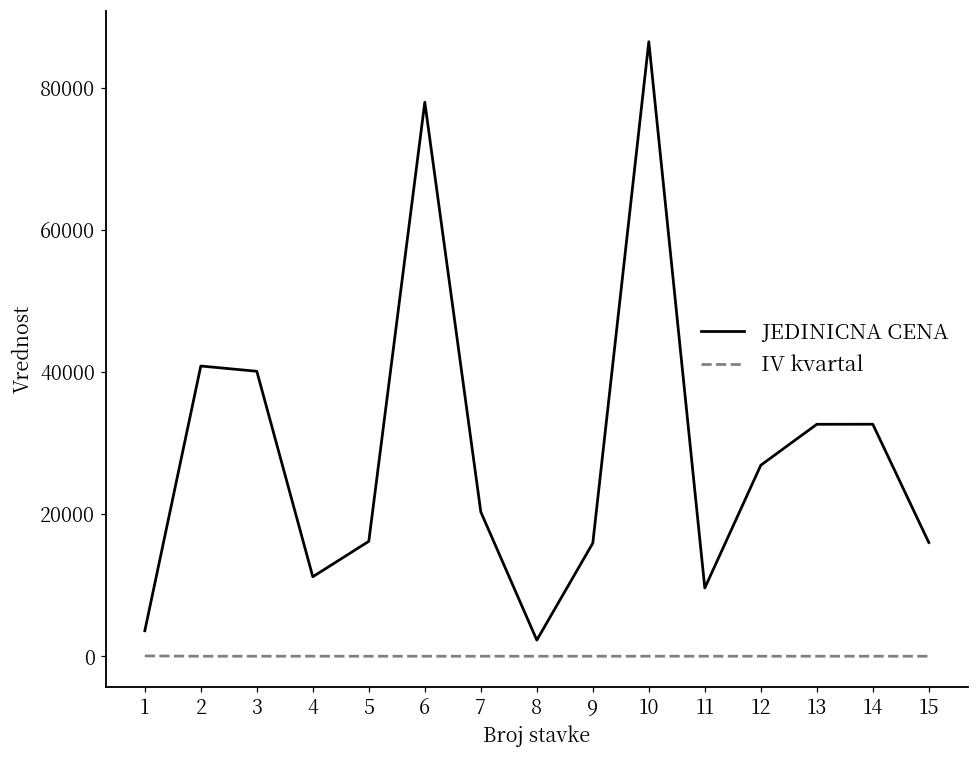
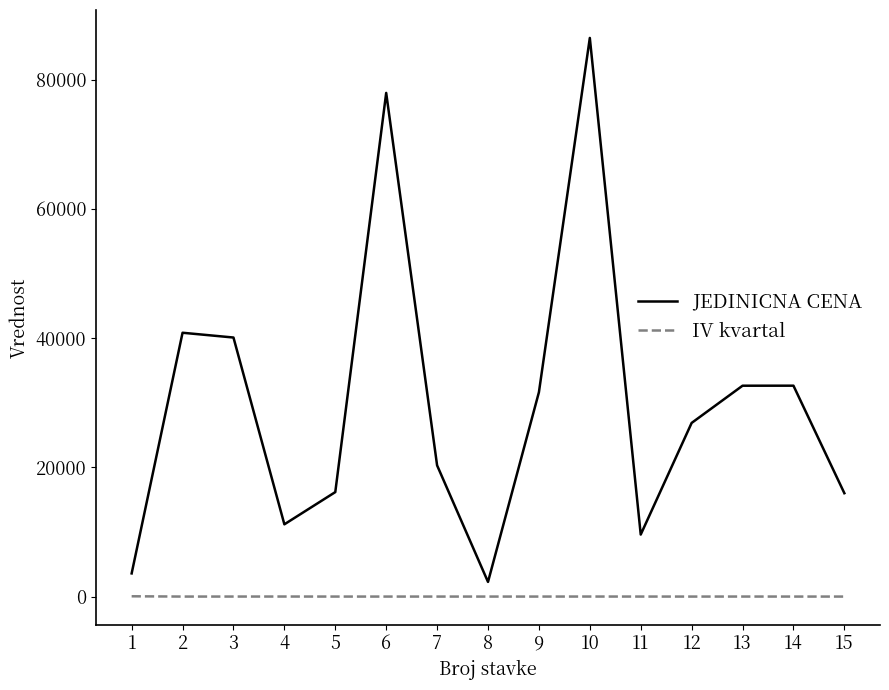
  {
    "JEDINICNA CENA": {
      "1": 4000,
      "2": 41000,
      "3": 40000,
      "4": 11000,
      "5": 16000,
      "6": 78000,
      "7": 20000,
      "8": 2000,
-     "9": 16000,
+     "9": 32000,
      "10": 86000,
      "11": 10000,
      "12": 27000,
      "13": 33000,
      "14": 33000,
      "15": 16000
    },
    "IV kvartal": {
      "1": 0,
      "2": 0,
      "3": 0,
      "4": 0,
      "5": 0,
      "6": 0,
      "7": 0,
      "8": 0,
      "9": 0,
      "10": 0,
      "11": 0,
      "12": 0,
      "13": 0,
      "14": 0,
      "15": 0
    }
  }
